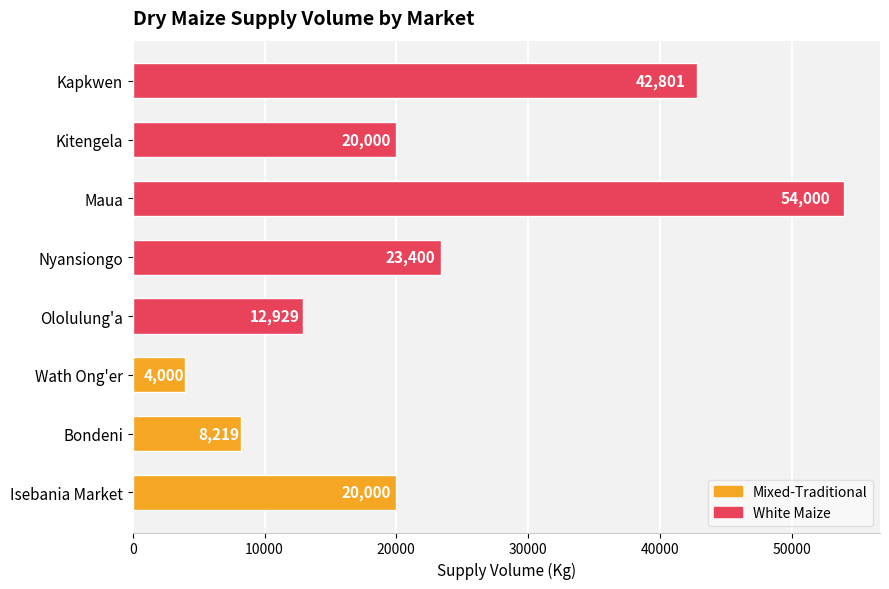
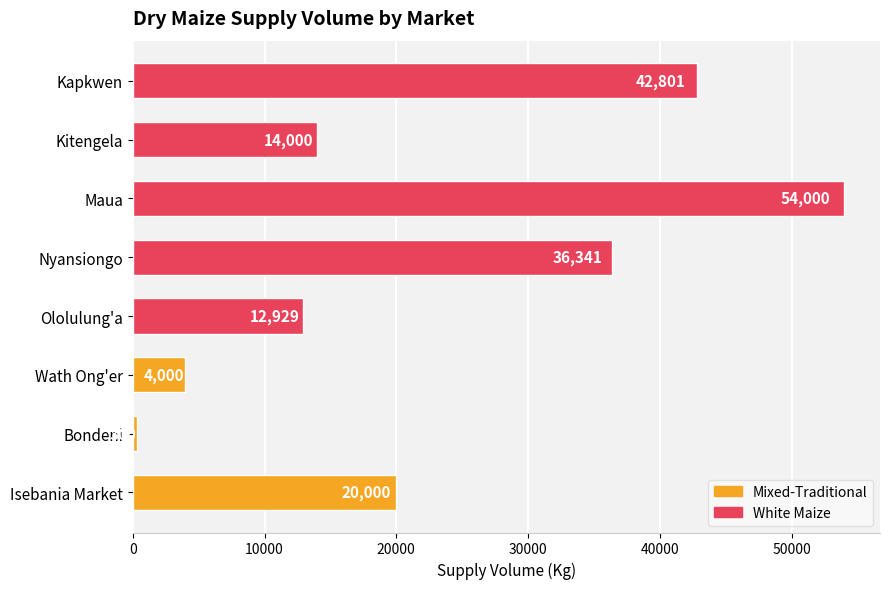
  {
    "Kapkwen": "42,801",
-   "Kitengela": "20,000",
+   "Kitengela": "14,000",
    "Maua": "54,000",
-   "Nyansiongo": "23,400",
+   "Nyansiongo": "36,341",
    "Ololulung'a": "12,929",
    "Wath Ong'er": "4,000",
-   "Bondeni": "8200",
+   "Bondeni": "300",
    "Isebania Market": "20,000"
  }
